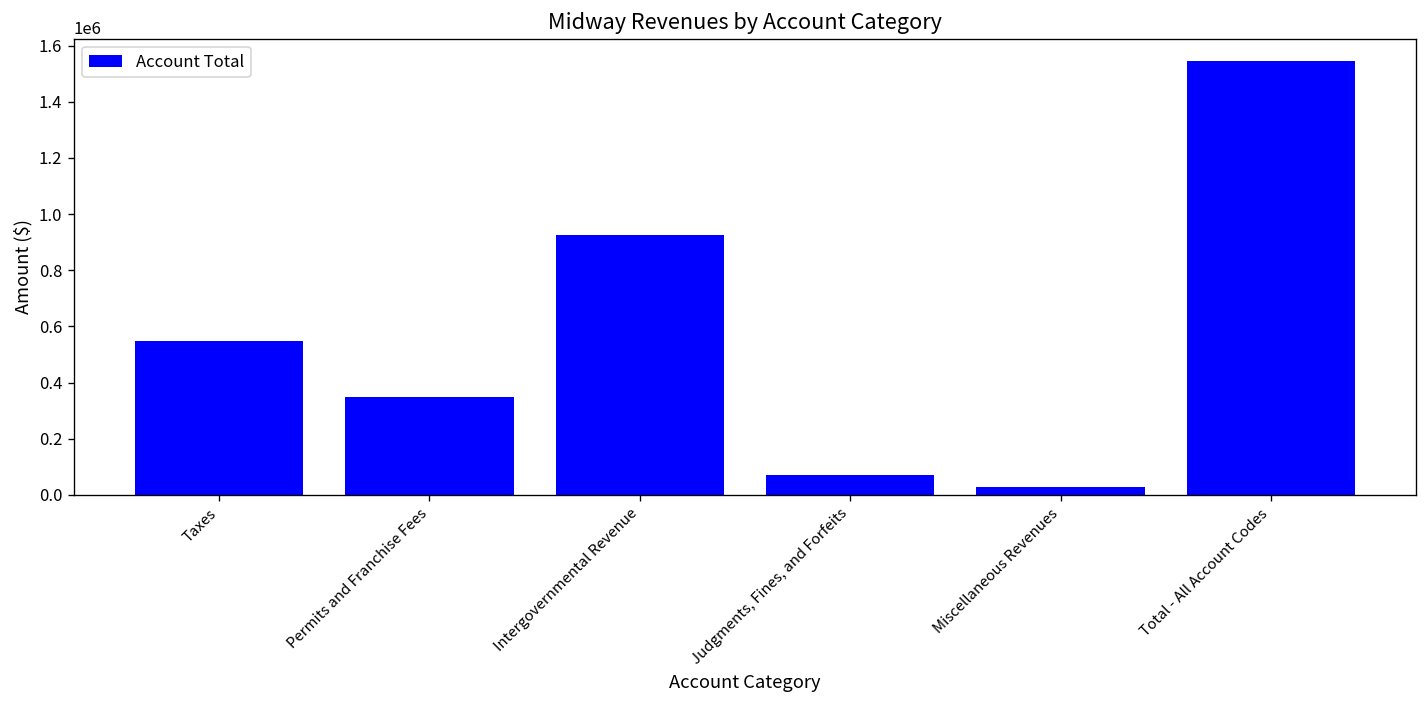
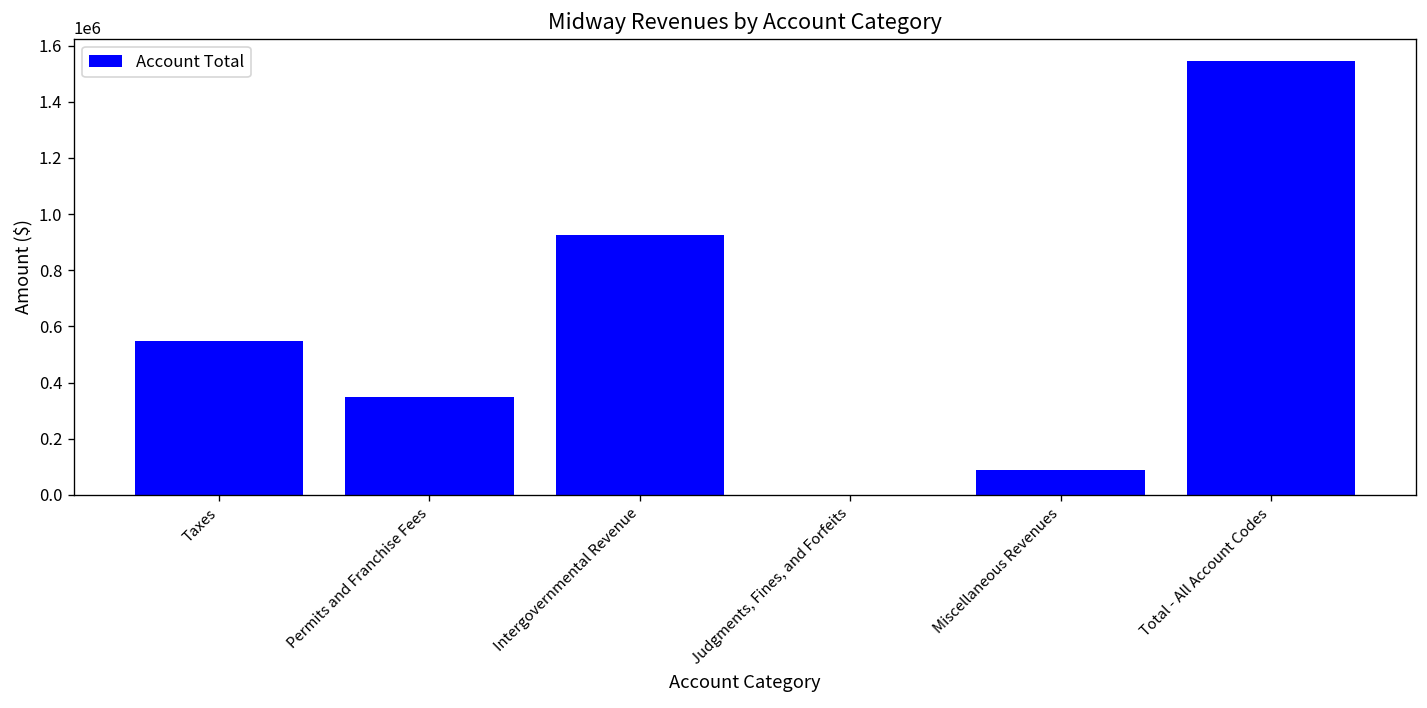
  {
    "Taxes": 550000,
    "Permits and Franchise Fees": 350000,
    "Intergovernmental Revenue": 930000,
-   "Judgments, Fines, and Forfeits": 70000,
-   "Miscellaneous Revenues": 30000,
+   "Judgments, Fines, and Forfeits": 0,
+   "Miscellaneous Revenues": 90000,
    "Total - All Account Codes": 1550000
  }
